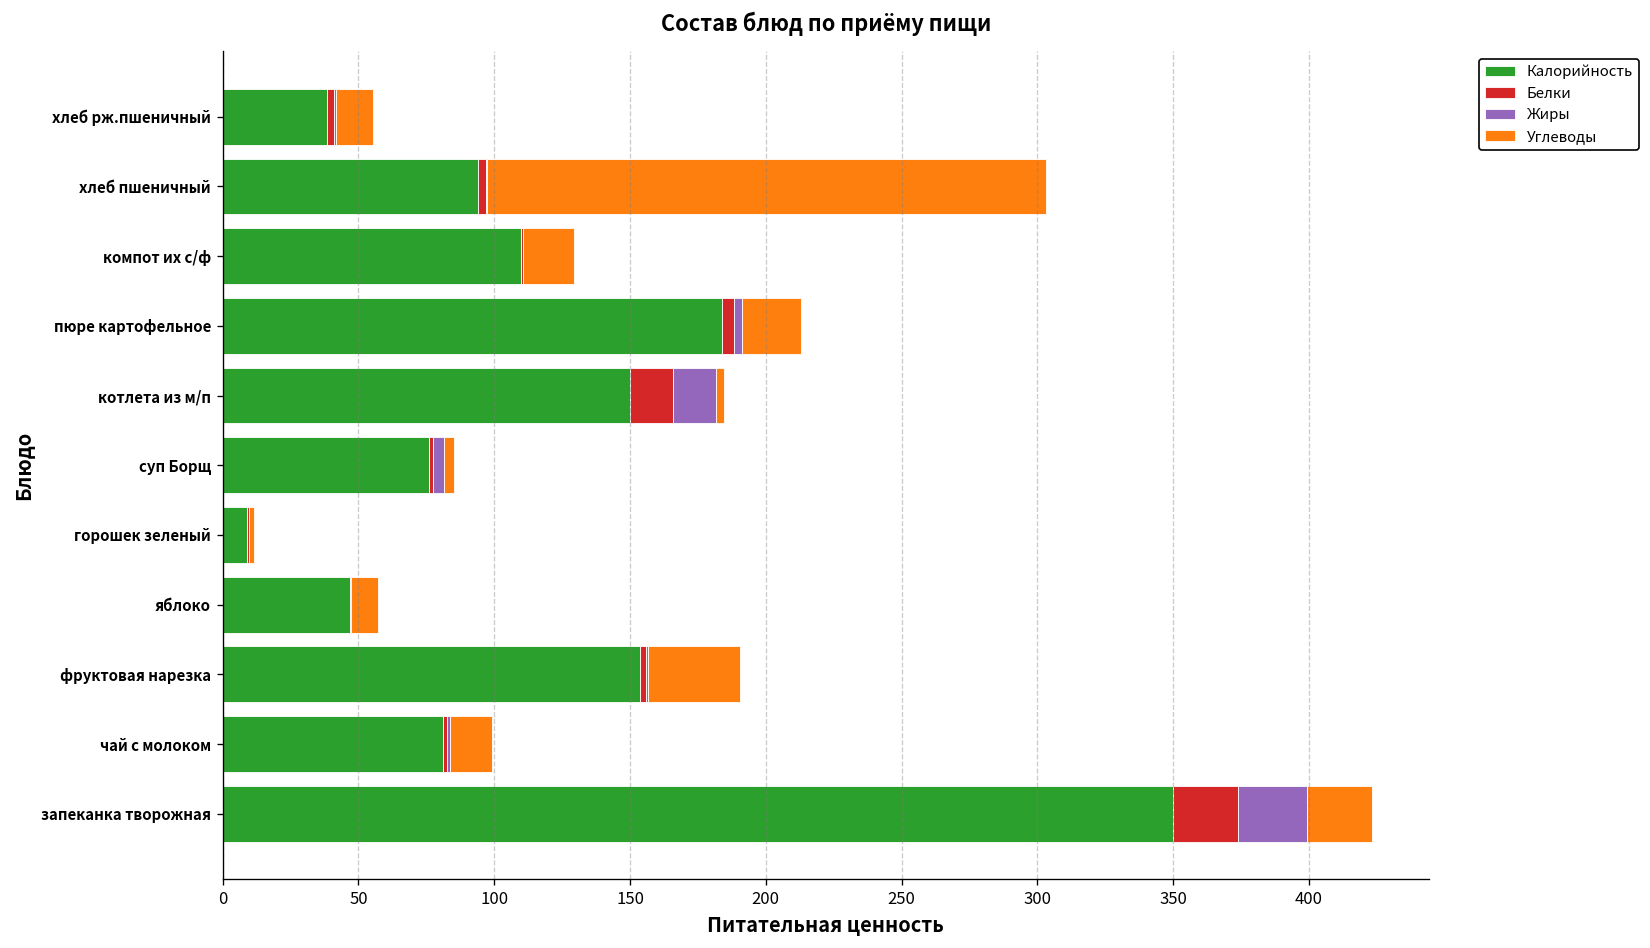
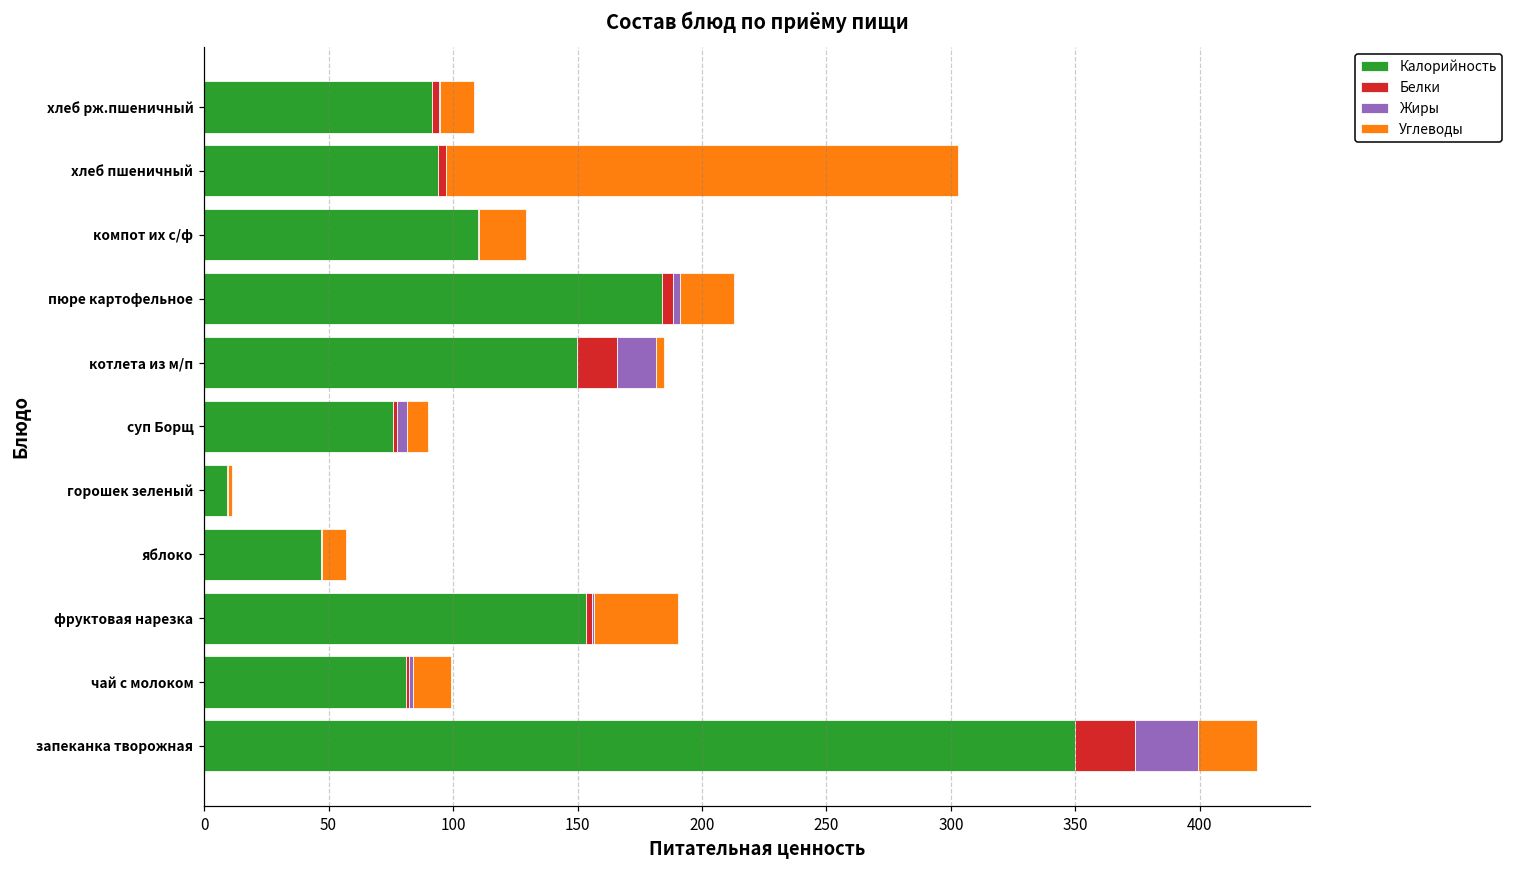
  {
    "Калорийность": {
-     "хлеб рж.пшеничный": 39,
+     "хлеб рж.пшеничный": 92,
      "хлеб пшеничный": 94,
      "компот их с/ф": 110,
      "пюре картофельное": 184,
      "котлета из м/п": 150,
      "суп Борщ": 76,
      "горошек зеленый": 9,
      "яблоко": 47,
      "фруктовая нарезка": 154,
      "чай с молоком": 81,
      "запеканка творожная": 350
    },
    "Белки": {
      "хлеб рж.пшеничный": 3,
      "хлеб пшеничный": 3,
      "пюре картофельное": 4,
      "котлета из м/п": 16,
      "суп Борщ": 2,
      "яблоко": 0,
      "фруктовая нарезка": 2,
      "чай с молоком": 2,
      "запеканка творожная": 24
    },
    "Жиры": {
      "компот их с/ф": 0,
      "пюре картофельное": 3,
      "котлета из м/п": 16,
      "суп Борщ": 4,
      "чай с молоком": 1,
      "запеканка творожная": 25
    },
    "Углеводы": {
      "хлеб рж.пшеничный": 14,
      "хлеб пшеничный": 206,
      "компот их с/ф": 19,
      "пюре картофельное": 22,
      "котлета из м/п": 3,
-     "суп Борщ": 4,
+     "суп Борщ": 9,
      "горошек зеленый": 2,
      "яблоко": 10,
      "фруктовая нарезка": 34,
      "чай с молоком": 15,
      "запеканка творожная": 24
    }
  }
